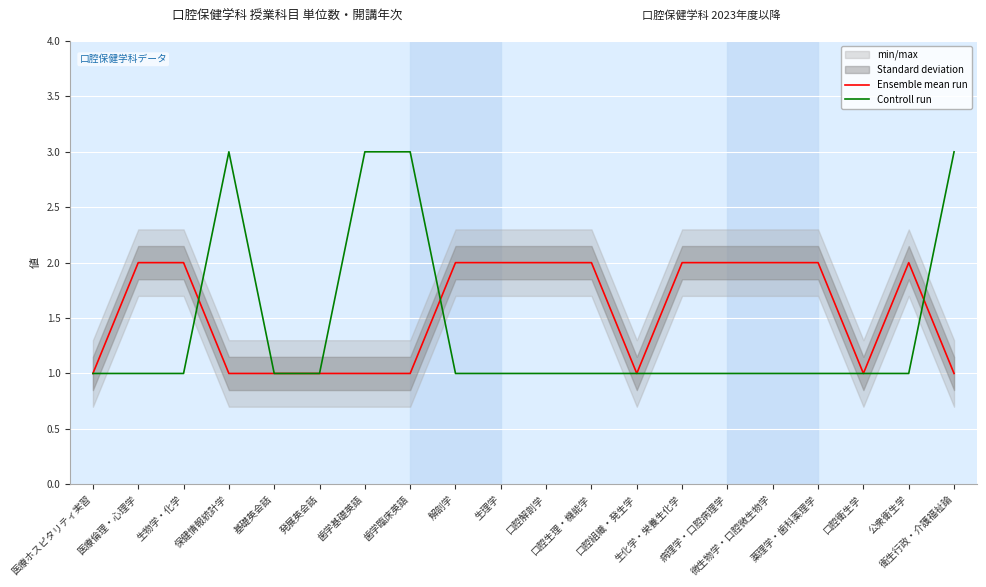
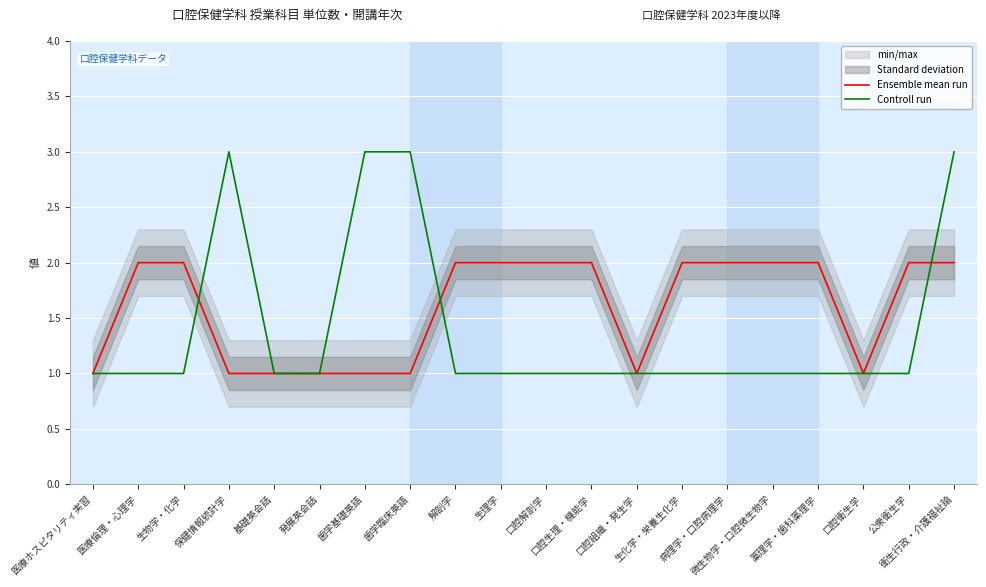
  {
    "Ensemble mean run": {
      "医療倫理・心理学": 2,
      "生物学・化学": 2,
      "保健情報統計学": 1,
      "歯学基礎英語": 1,
      "歯学臨床英語": 1,
      "解剖学": 2,
      "生理学": 2,
      "口腔解剖学": 2,
      "口腔生理・機能学": 2,
      "生化学・栄養生化学": 2,
      "病理学・口腔病理学": 2,
      "微生物学・口腔微生物学": 2,
      "薬理学・歯科薬理学": 2,
      "公衆衛生学": 2,
-     "衛生行政・介護福祉論": 1
+     "衛生行政・介護福祉論": 2
    },
    "Controll run": {
      "医療倫理・心理学": 1,
      "生物学・化学": 1,
      "保健情報統計学": 3,
      "歯学基礎英語": 3,
      "歯学臨床英語": 3,
      "解剖学": 1,
      "生理学": 1,
      "口腔解剖学": 1,
      "口腔生理・機能学": 1,
      "生化学・栄養生化学": 1,
      "病理学・口腔病理学": 1,
      "微生物学・口腔微生物学": 1,
      "薬理学・歯科薬理学": 1,
      "公衆衛生学": 1,
      "衛生行政・介護福祉論": 3
    }
  }
